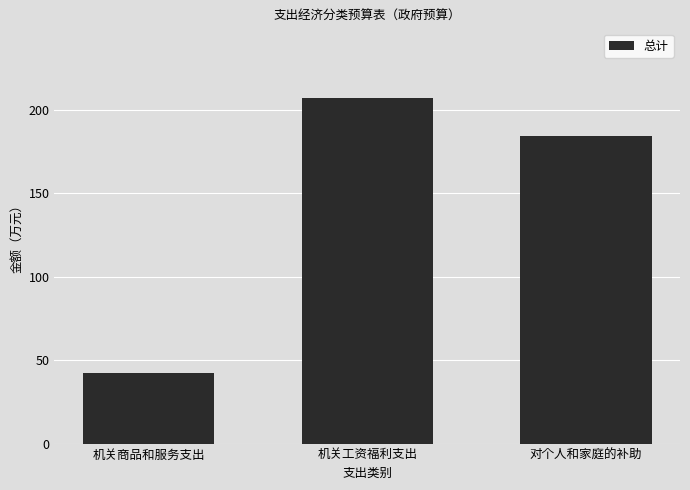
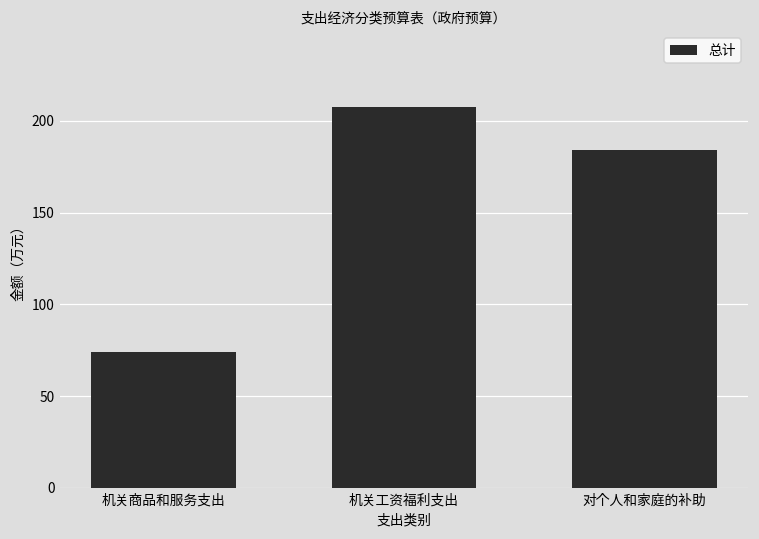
  {
-   "机关商品和服务支出": 43,
+   "机关商品和服务支出": 74,
    "机关工资福利支出": 207,
    "对个人和家庭的补助": 184
  }
